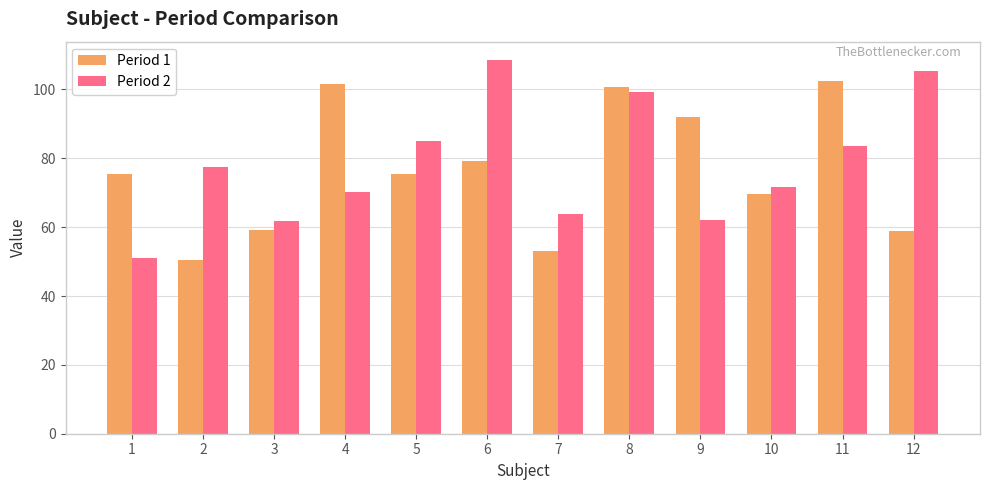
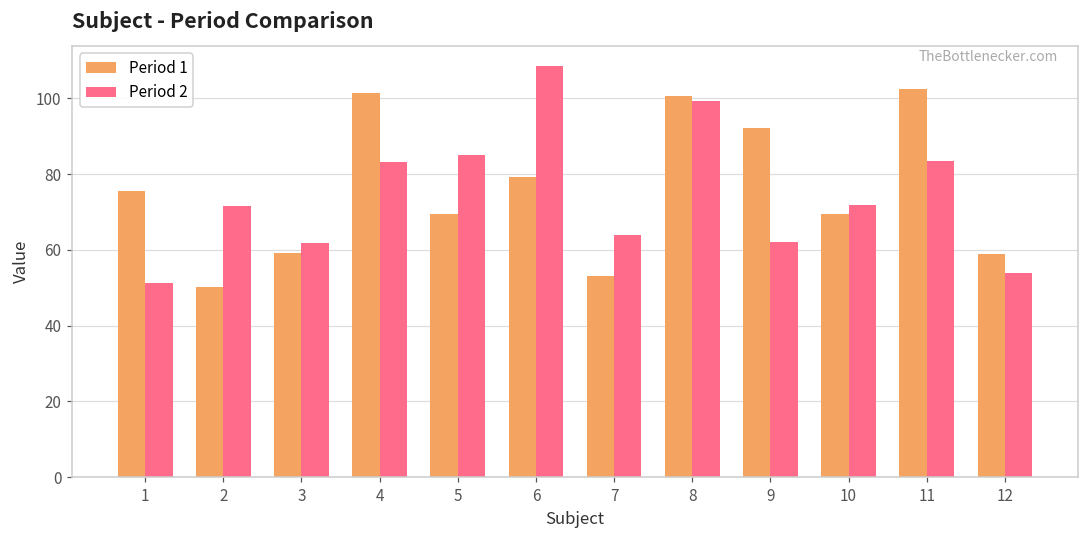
  {
    "Period 1": {
      "1": 75,
      "2": 50,
      "3": 59,
      "4": 102,
-     "5": 75,
+     "5": 70,
      "6": 79,
      "7": 53,
      "8": 101,
      "9": 92,
      "10": 69,
      "11": 103,
      "12": 59
    },
    "Period 2": {
      "1": 51,
-     "2": 78,
+     "2": 72,
      "3": 62,
-     "4": 70,
+     "4": 83,
      "5": 85,
      "6": 108,
      "7": 64,
      "8": 99,
      "9": 62,
      "10": 72,
      "11": 84,
-     "12": 105
+     "12": 54
    }
  }
